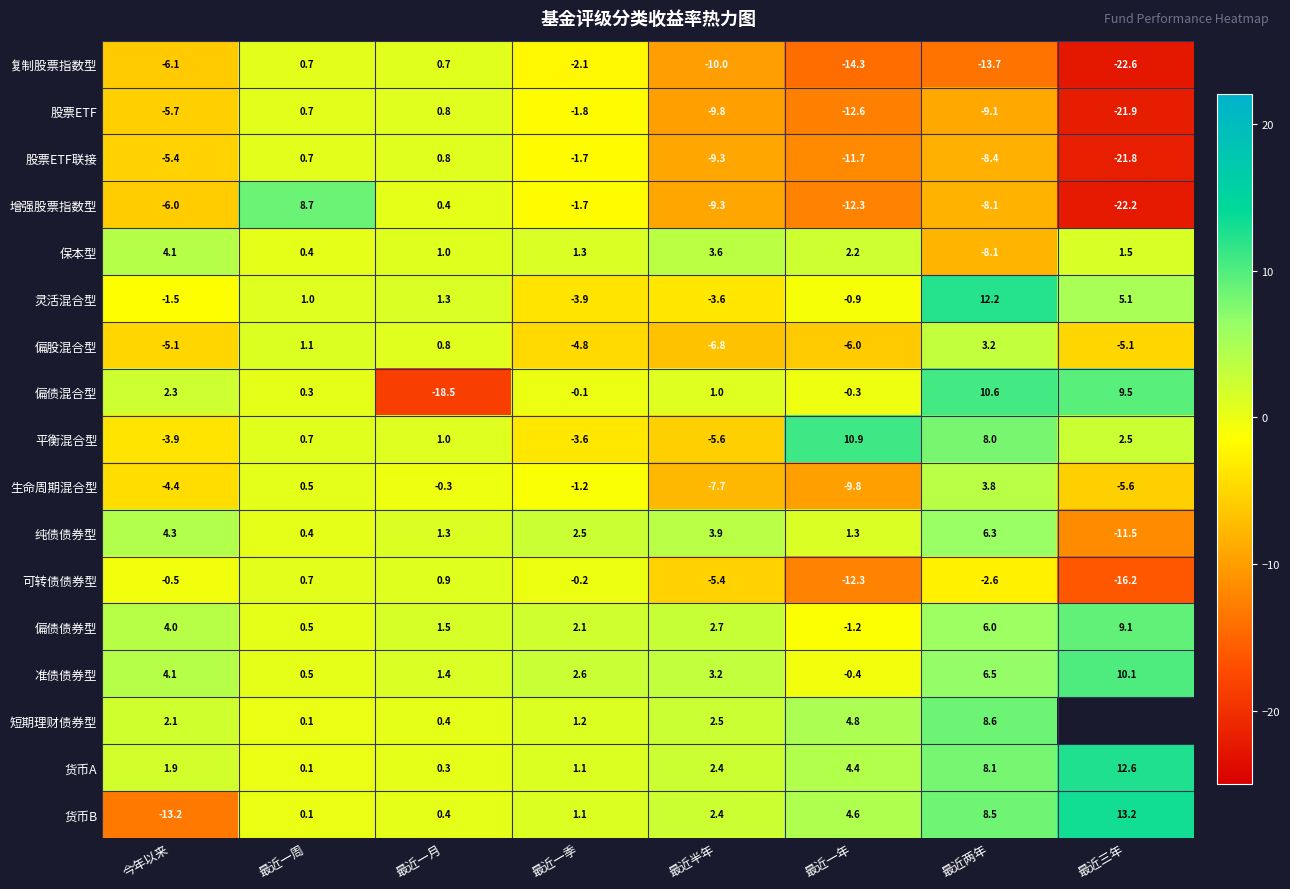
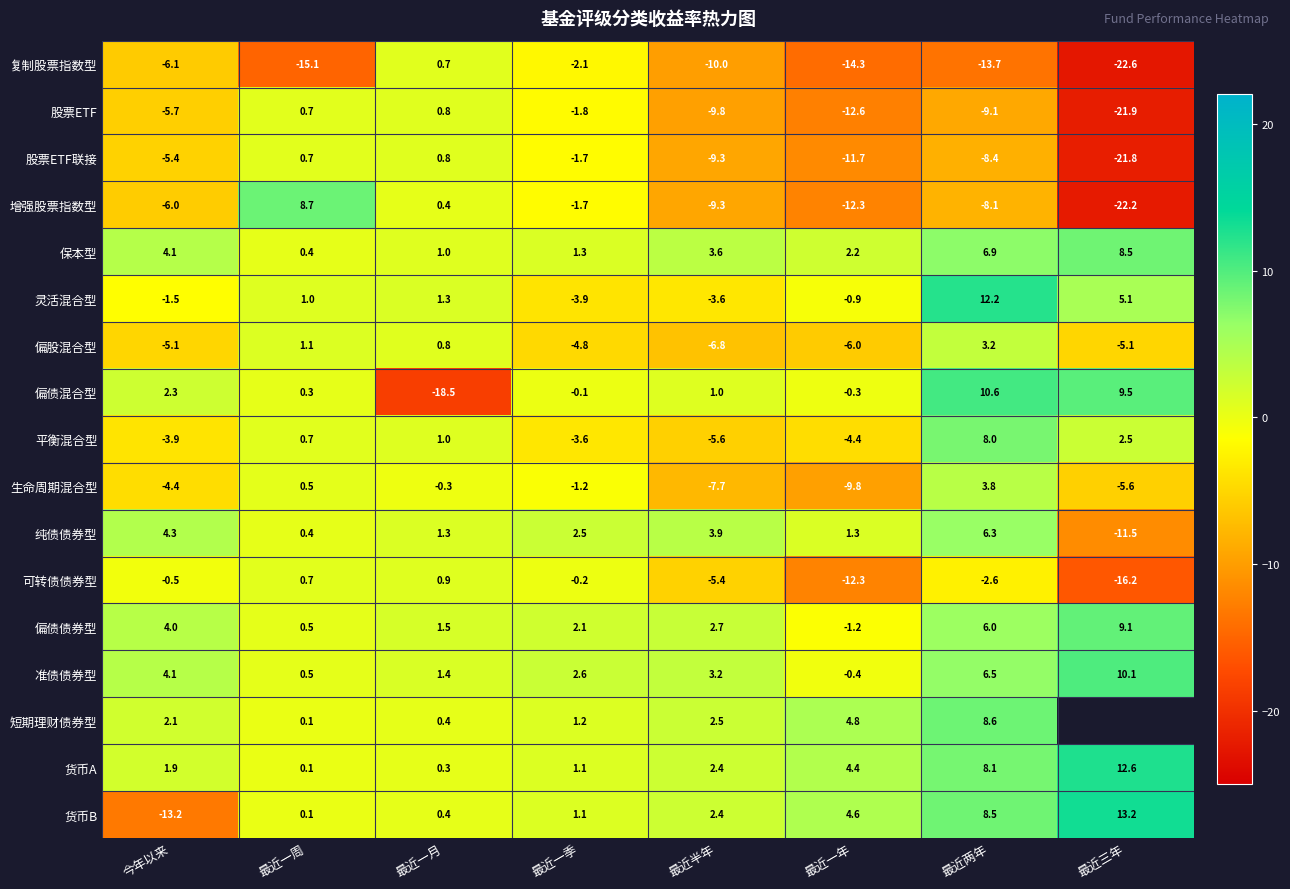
  {
    "复制股票指数型": {
      "今年以来": -6.1,
-     "最近一周": 0.7,
+     "最近一周": -15.1,
      "最近一月": 0.7,
      "最近一季": -2.1,
      "最近半年": -10.0,
      "最近一年": -14.3,
      "最近两年": -13.7,
      "最近三年": -22.6
    },
    "股票ETF": {
      "今年以来": -5.7,
      "最近一周": 0.7,
      "最近一月": 0.8,
      "最近一季": -1.8,
      "最近半年": -9.8,
      "最近一年": -12.6,
      "最近两年": -9.1,
      "最近三年": -21.9
    },
    "股票ETF联接": {
      "今年以来": -5.4,
      "最近一周": 0.7,
      "最近一月": 0.8,
      "最近一季": -1.7,
      "最近半年": -9.3,
      "最近一年": -11.7,
      "最近两年": -8.4,
      "最近三年": -21.8
    },
    "增强股票指数型": {
      "今年以来": -6.0,
      "最近一周": 8.7,
      "最近一月": 0.4,
      "最近一季": -1.7,
      "最近半年": -9.3,
      "最近一年": -12.3,
      "最近两年": -8.1,
      "最近三年": -22.2
    },
    "保本型": {
      "今年以来": 4.1,
      "最近一周": 0.4,
      "最近一月": 1.0,
      "最近一季": 1.3,
      "最近半年": 3.6,
      "最近一年": 2.2,
-     "最近两年": -8.1,
-     "最近三年": 1.5
+     "最近两年": 6.9,
+     "最近三年": 8.5
    },
    "灵活混合型": {
      "今年以来": -1.5,
      "最近一周": 1.0,
      "最近一月": 1.3,
      "最近一季": -3.9,
      "最近半年": -3.6,
      "最近一年": -0.9,
      "最近两年": 12.2,
      "最近三年": 5.1
    },
    "偏股混合型": {
      "今年以来": -5.1,
      "最近一周": 1.1,
      "最近一月": 0.8,
      "最近一季": -4.8,
      "最近半年": -6.8,
      "最近一年": -6.0,
      "最近两年": 3.2,
      "最近三年": -5.1
    },
    "偏债混合型": {
      "今年以来": 2.3,
      "最近一周": 0.3,
      "最近一月": -18.5,
      "最近一季": -0.1,
      "最近半年": 1.0,
      "最近一年": -0.3,
      "最近两年": 10.6,
      "最近三年": 9.5
    },
    "平衡混合型": {
      "今年以来": -3.9,
      "最近一周": 0.7,
      "最近一月": 1.0,
      "最近一季": -3.6,
      "最近半年": -5.6,
-     "最近一年": 10.9,
+     "最近一年": -4.4,
      "最近两年": 8.0,
      "最近三年": 2.5
    },
    "生命周期混合型": {
      "今年以来": -4.4,
      "最近一周": 0.5,
      "最近一月": -0.3,
      "最近一季": -1.2,
      "最近半年": -7.7,
      "最近一年": -9.8,
      "最近两年": 3.8,
      "最近三年": -5.6
    },
    "纯债债券型": {
      "今年以来": 4.3,
      "最近一周": 0.4,
      "最近一月": 1.3,
      "最近一季": 2.5,
      "最近半年": 3.9,
      "最近一年": 1.3,
      "最近两年": 6.3,
      "最近三年": -11.5
    },
    "可转债债券型": {
      "今年以来": -0.5,
      "最近一周": 0.7,
      "最近一月": 0.9,
      "最近一季": -0.2,
      "最近半年": -5.4,
      "最近一年": -12.3,
      "最近两年": -2.6,
      "最近三年": -16.2
    },
    "偏债债券型": {
      "今年以来": 4.0,
      "最近一周": 0.5,
      "最近一月": 1.5,
      "最近一季": 2.1,
      "最近半年": 2.7,
      "最近一年": -1.2,
      "最近两年": 6.0,
      "最近三年": 9.1
    },
    "准债债券型": {
      "今年以来": 4.1,
      "最近一周": 0.5,
      "最近一月": 1.4,
      "最近一季": 2.6,
      "最近半年": 3.2,
      "最近一年": -0.4,
      "最近两年": 6.5,
      "最近三年": 10.1
    },
    "短期理财债券型": {
      "今年以来": 2.1,
      "最近一周": 0.1,
      "最近一月": 0.4,
      "最近一季": 1.2,
      "最近半年": 2.5,
      "最近一年": 4.8,
      "最近两年": 8.6
    },
    "货币A": {
      "今年以来": 1.9,
      "最近一周": 0.1,
      "最近一月": 0.3,
      "最近一季": 1.1,
      "最近半年": 2.4,
      "最近一年": 4.4,
      "最近两年": 8.1,
      "最近三年": 12.6
    },
    "货币B": {
      "今年以来": -13.2,
      "最近一周": 0.1,
      "最近一月": 0.4,
      "最近一季": 1.1,
      "最近半年": 2.4,
      "最近一年": 4.6,
      "最近两年": 8.5,
      "最近三年": 13.2
    }
  }
